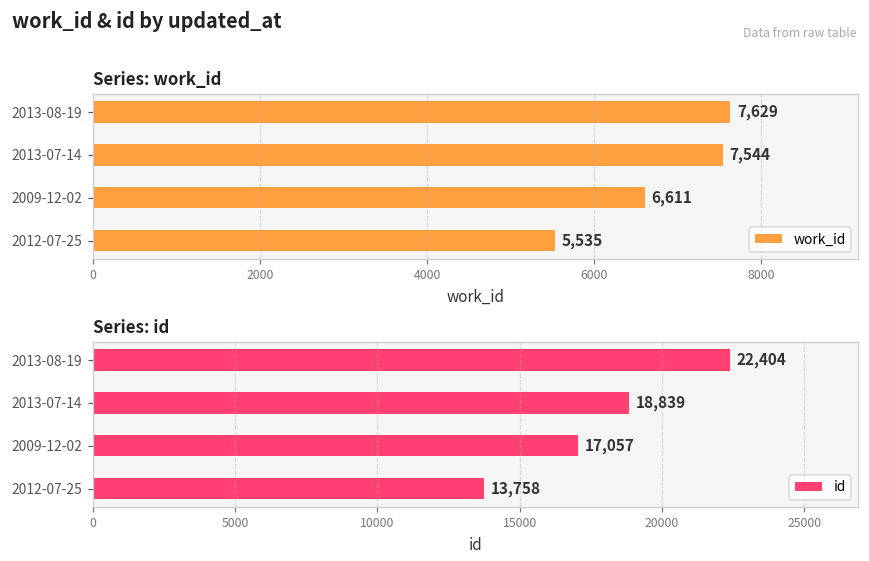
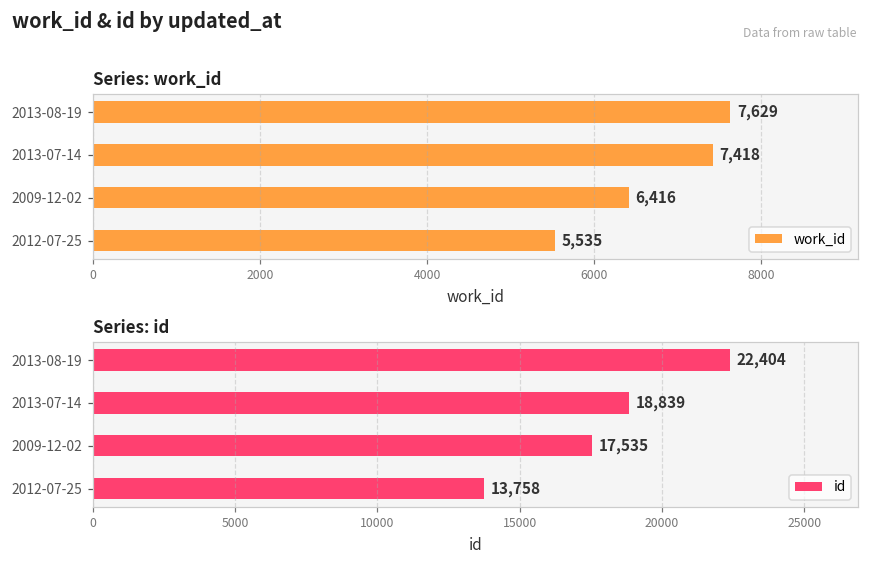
  {
    "Series: work_id": {
      "2013-08-19": "7,629",
-     "2013-07-14": "7,544",
-     "2009-12-02": "6,611",
+     "2013-07-14": "7,418",
+     "2009-12-02": "6,416",
      "2012-07-25": "5,535"
    },
    "Series: id": {
      "2013-08-19": "22,404",
      "2013-07-14": "18,839",
-     "2009-12-02": "17,057",
+     "2009-12-02": "17,535",
      "2012-07-25": "13,758"
    }
  }
